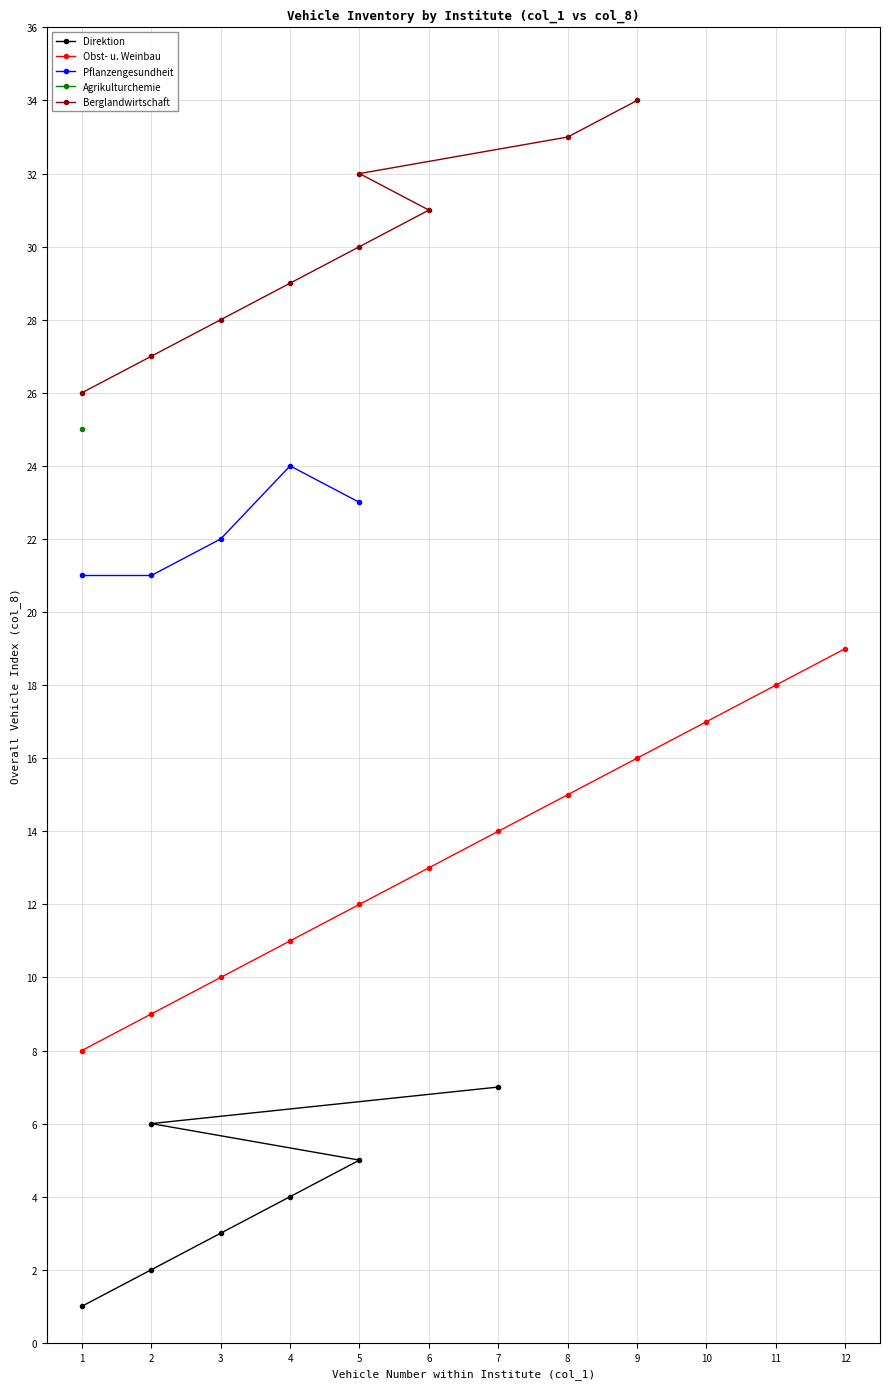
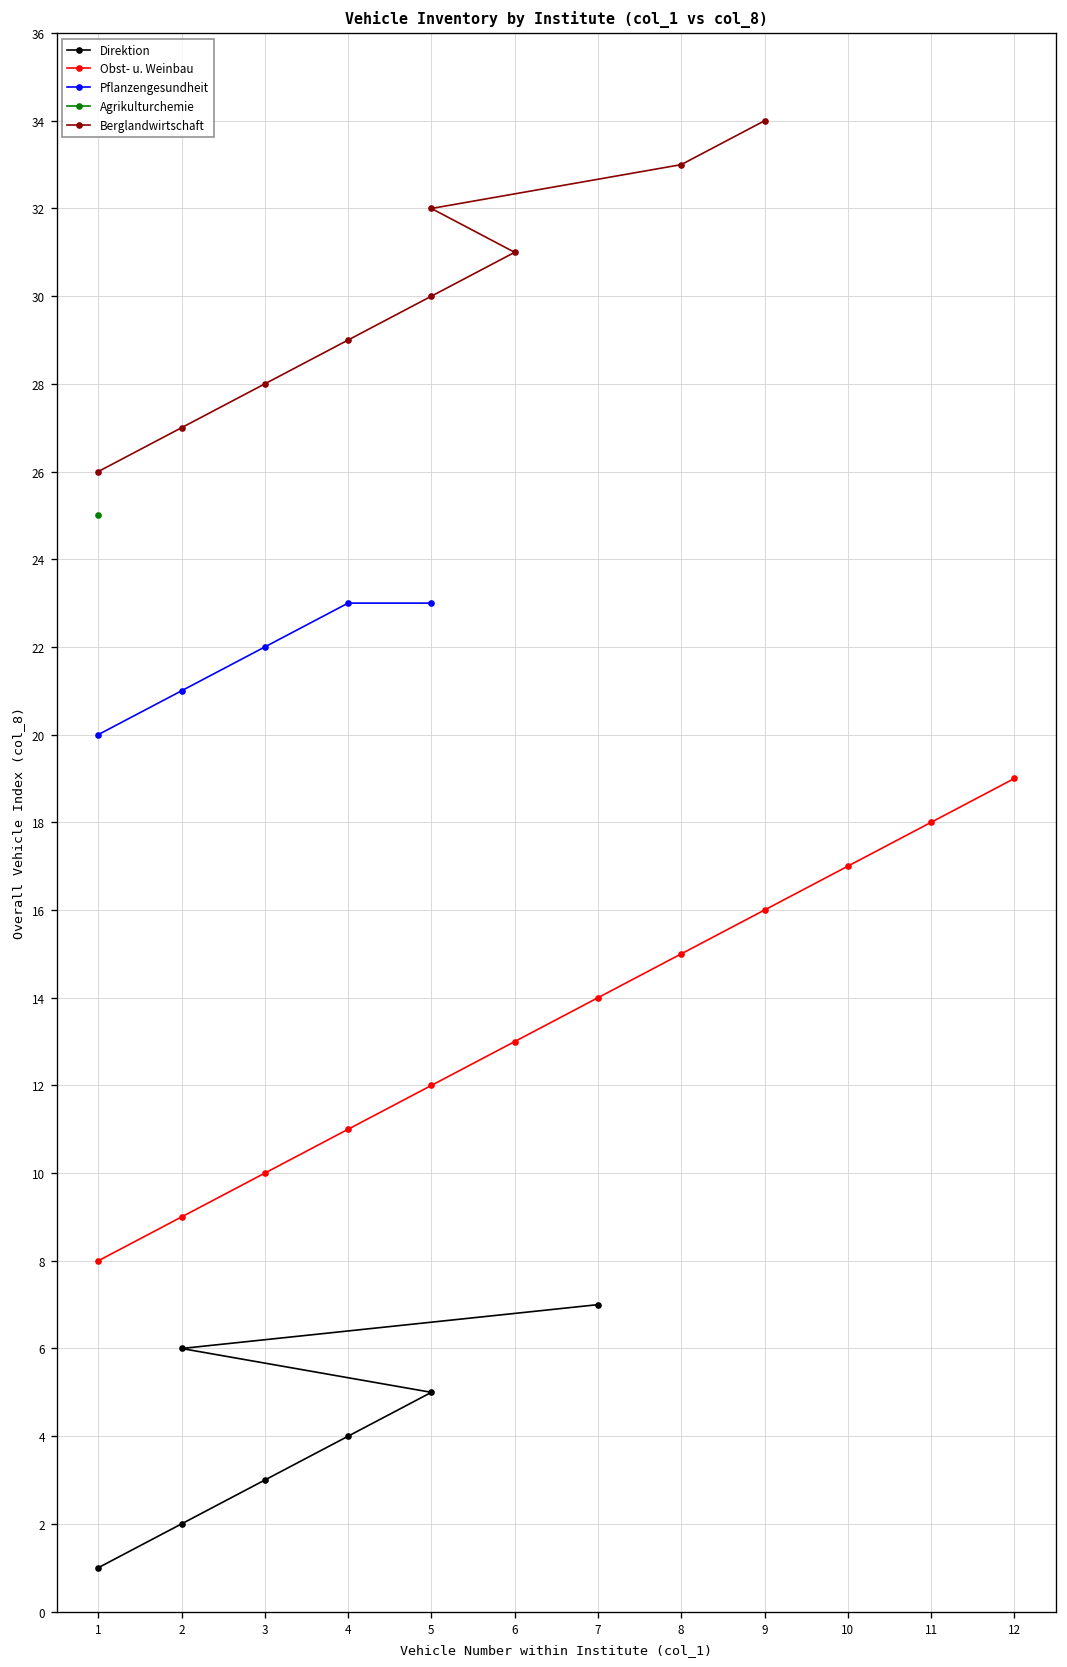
  {
    "Obst- u. Weinbau": {
      "1": 8,
      "2": 9,
      "3": 10,
      "4": 11,
      "5": 12,
      "6": 13,
      "7": 14,
      "8": 15,
      "9": 16,
      "10": 17,
      "11": 18,
      "12": 19
    },
    "Pflanzengesundheit": {
-     "1": 21,
+     "1": 20,
      "2": 21,
      "3": 22,
-     "4": 24,
+     "4": 23,
      "5": 23
    },
    "Agrikulturchemie": {
      "1": 25
    }
  }
